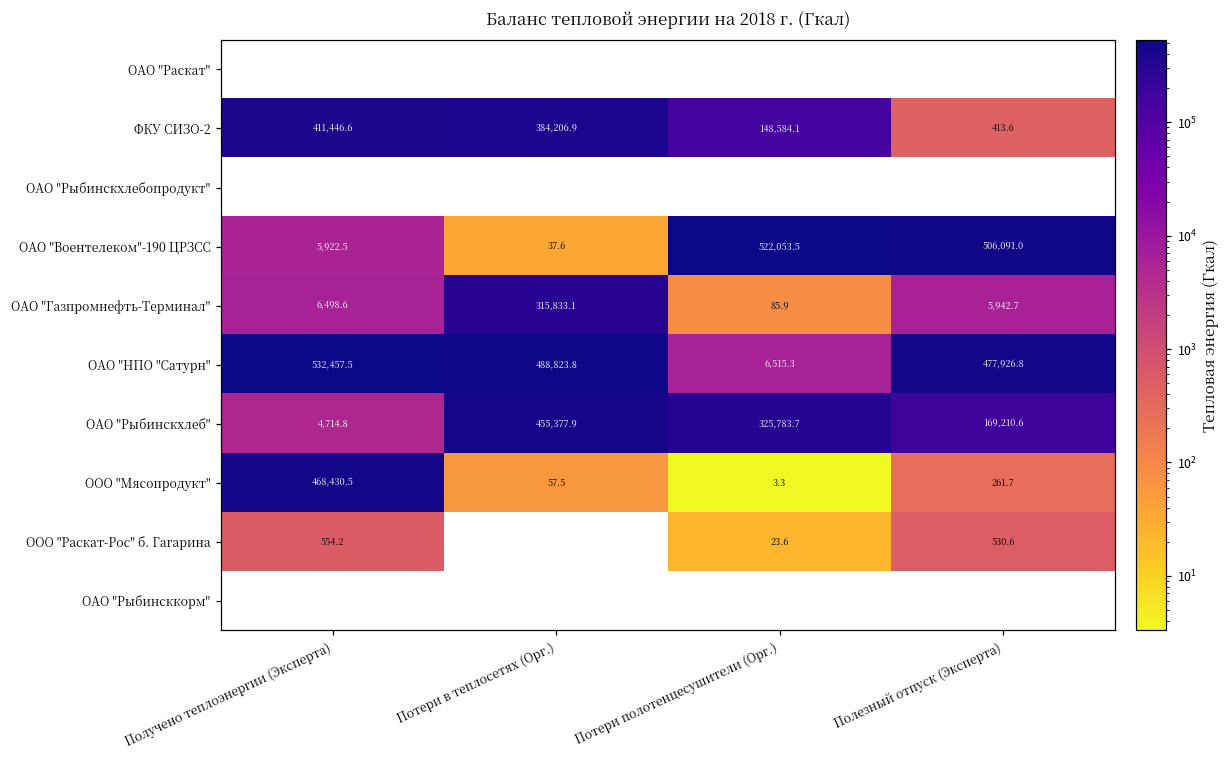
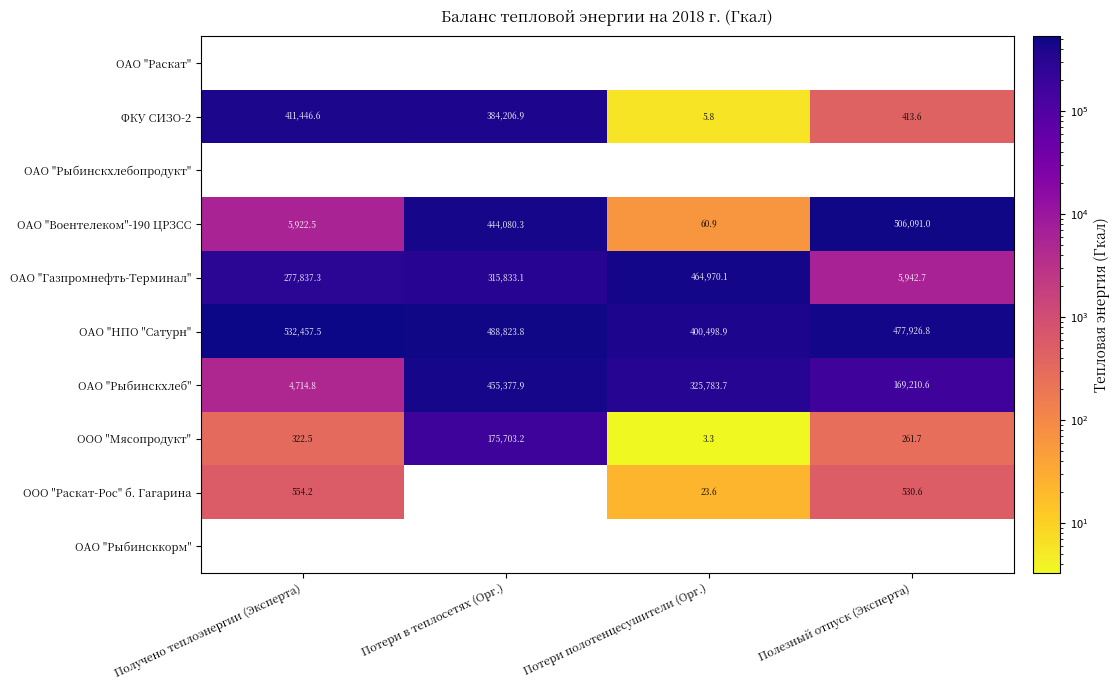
  {
    "ФКУ СИЗО-2": {
      "Получено теплоэнергии (Эксперта)": "411,446.6",
      "Потери в теплосетях (Орг.)": "384,206.9",
-     "Потери полотенцесушители (Орг.)": "148,584.1",
+     "Потери полотенцесушители (Орг.)": "5.8",
      "Полезный отпуск (Эксперта)": "413.6"
    },
    "ОАО \"Воентелеком\"-190 ЦРЗСС": {
      "Получено теплоэнергии (Эксперта)": "5,922.5",
-     "Потери в теплосетях (Орг.)": "37.6",
-     "Потери полотенцесушители (Орг.)": "522,053.5",
+     "Потери в теплосетях (Орг.)": "444,080.3",
+     "Потери полотенцесушители (Орг.)": "60.9",
      "Полезный отпуск (Эксперта)": "506,091.0"
    },
    "ОАО \"Газпромнефть-Терминал\"": {
-     "Получено теплоэнергии (Эксперта)": "6,498.6",
+     "Получено теплоэнергии (Эксперта)": "277,837.3",
      "Потери в теплосетях (Орг.)": "315,833.1",
-     "Потери полотенцесушители (Орг.)": "85.9",
+     "Потери полотенцесушители (Орг.)": "464,970.1",
      "Полезный отпуск (Эксперта)": "5,942.7"
    },
    "ОАО \"НПО \"Сатурн\"": {
      "Получено теплоэнергии (Эксперта)": "532,457.5",
      "Потери в теплосетях (Орг.)": "488,823.8",
-     "Потери полотенцесушители (Орг.)": "6,515.3",
+     "Потери полотенцесушители (Орг.)": "400,498.9",
      "Полезный отпуск (Эксперта)": "477,926.8"
    },
    "ОАО \"Рыбинскхлеб\"": {
      "Получено теплоэнергии (Эксперта)": "4,714.8",
      "Потери в теплосетях (Орг.)": "455,377.9",
      "Потери полотенцесушители (Орг.)": "325,783.7",
      "Полезный отпуск (Эксперта)": "169,210.6"
    },
    "ООО \"Мясопродукт\"": {
-     "Получено теплоэнергии (Эксперта)": "468,430.5",
-     "Потери в теплосетях (Орг.)": "57.5",
+     "Получено теплоэнергии (Эксперта)": "322.5",
+     "Потери в теплосетях (Орг.)": "175,703.2",
      "Потери полотенцесушители (Орг.)": "3.3",
      "Полезный отпуск (Эксперта)": "261.7"
    },
    "ООО \"Раскат-Рос\" б. Гагарина": {
      "Получено теплоэнергии (Эксперта)": "554.2",
      "Потери полотенцесушители (Орг.)": "23.6",
      "Полезный отпуск (Эксперта)": "530.6"
    }
  }
